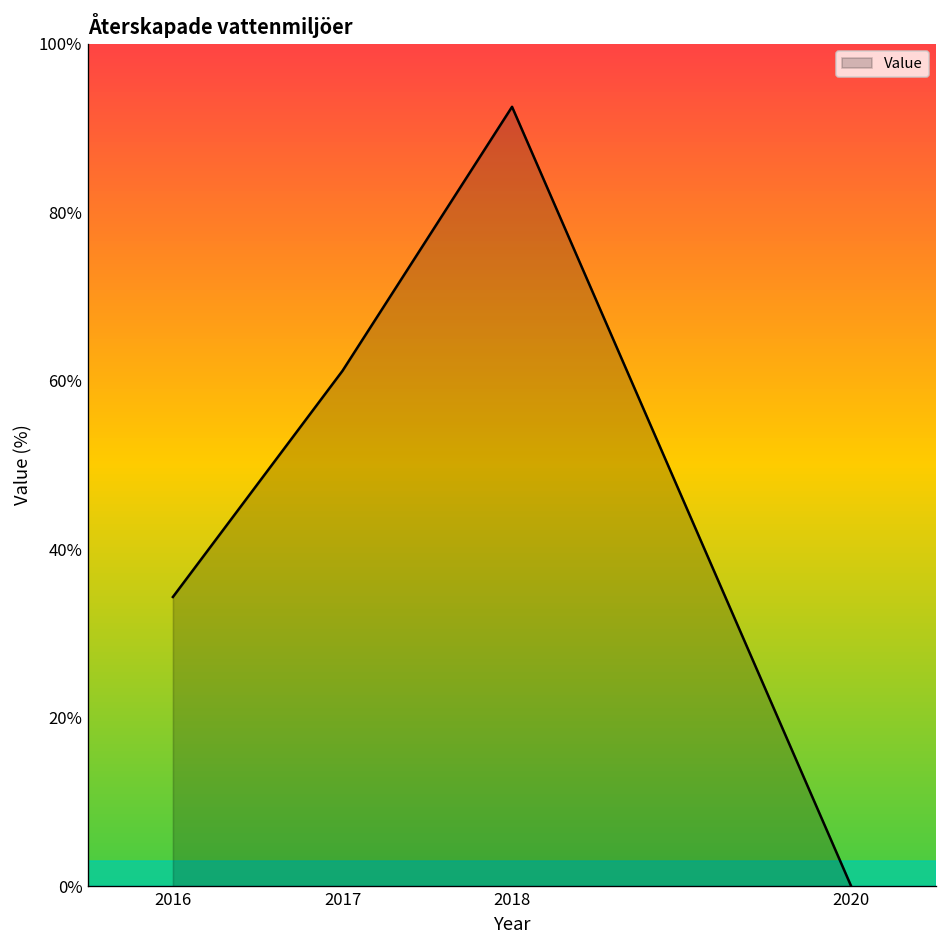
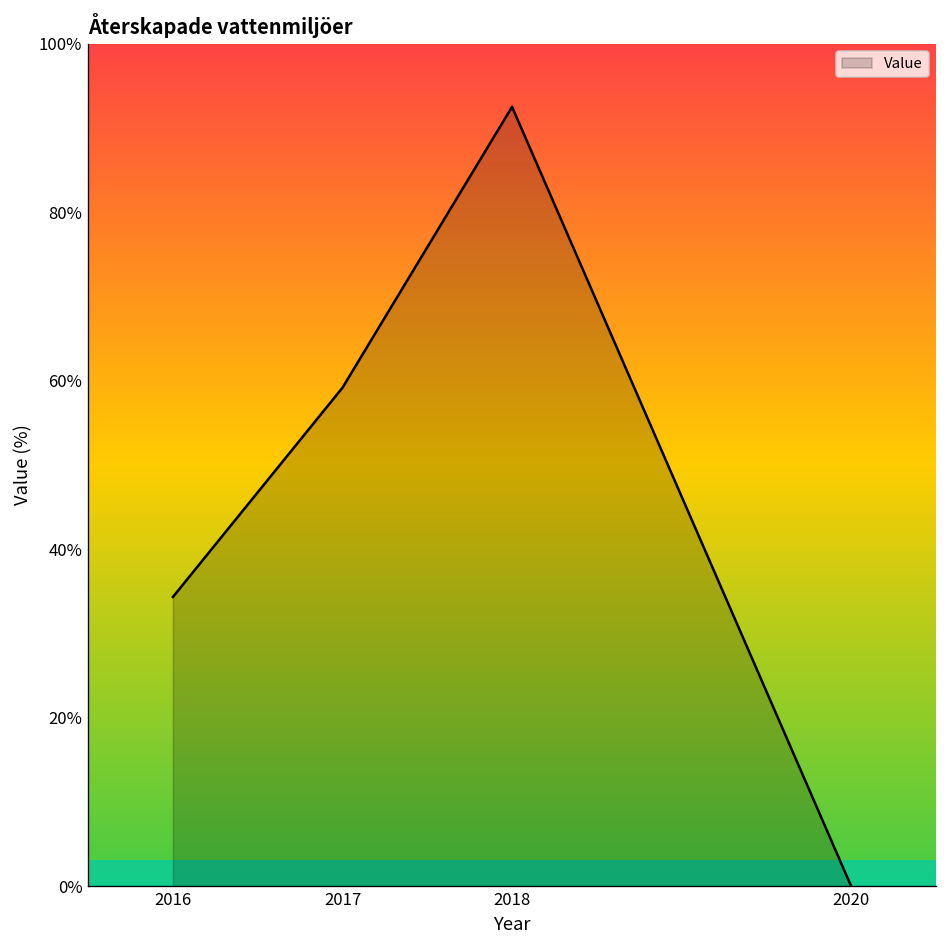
  {
    "2016": "34%",
-   "2017": "61%",
+   "2017": "59%",
    "2018": "93%"
  }
